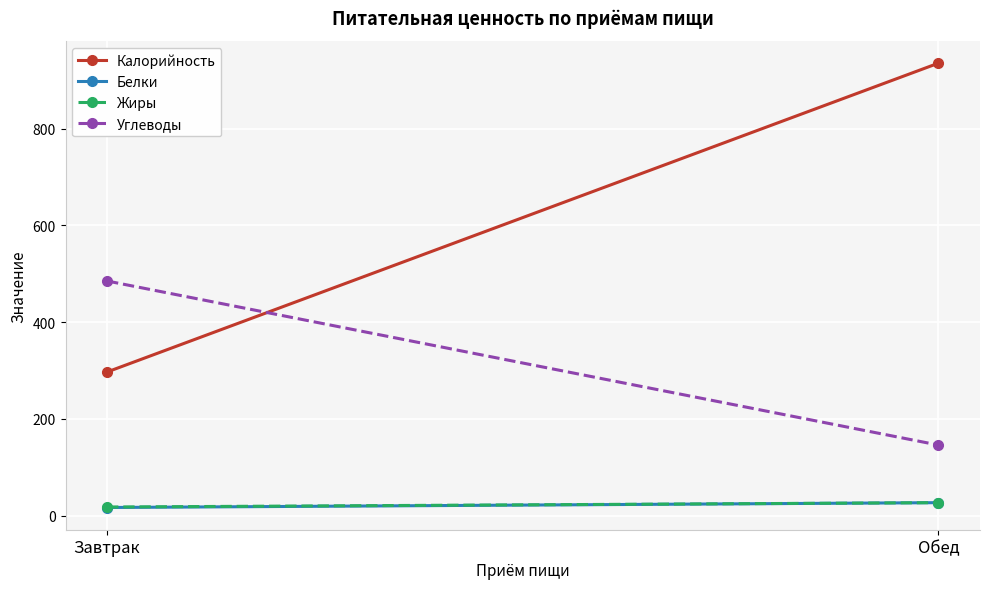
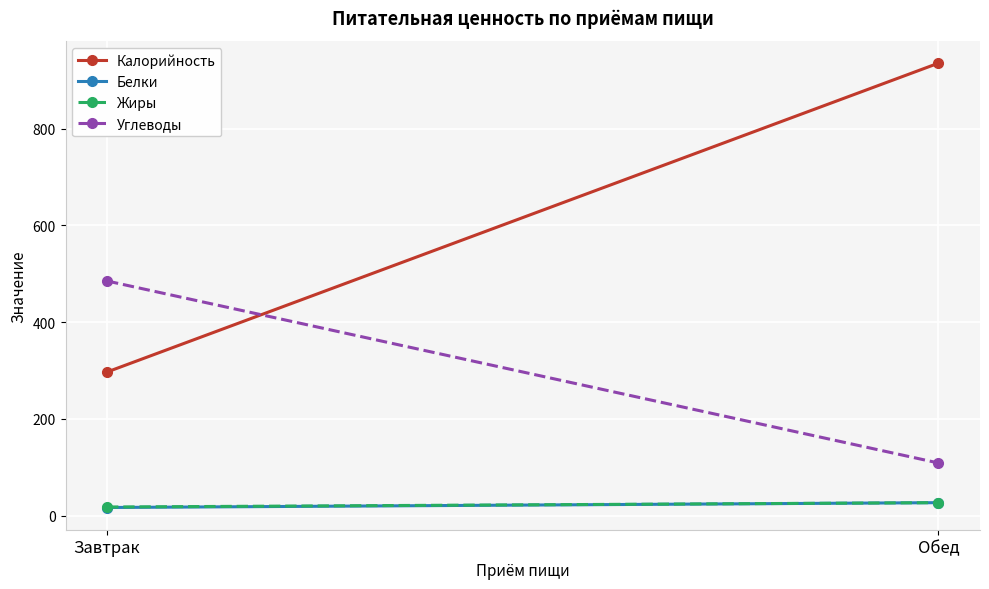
  {
    "Калорийность": {
      "Завтрак": 300,
      "Обед": 940
    },
    "Жиры": {
      "Завтрак": 20,
      "Обед": 30
    },
    "Углеводы": {
      "Завтрак": 490,
-     "Обед": 150
+     "Обед": 110
    }
  }
